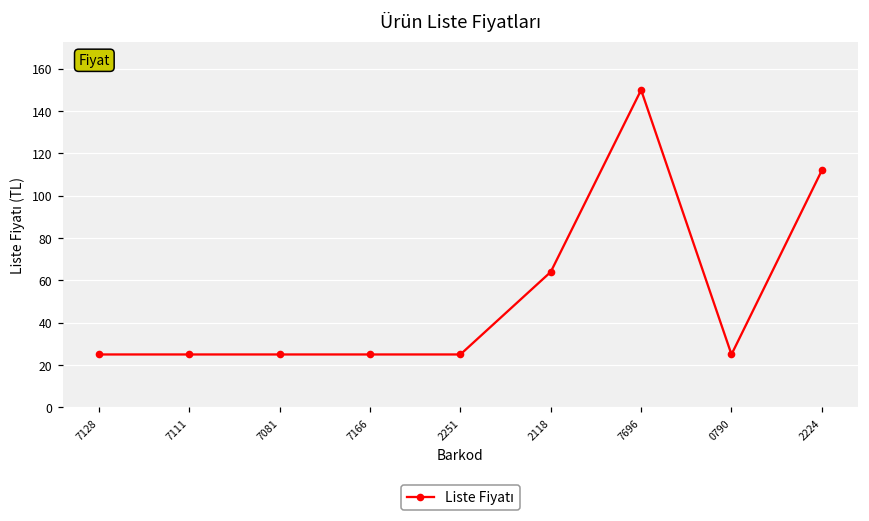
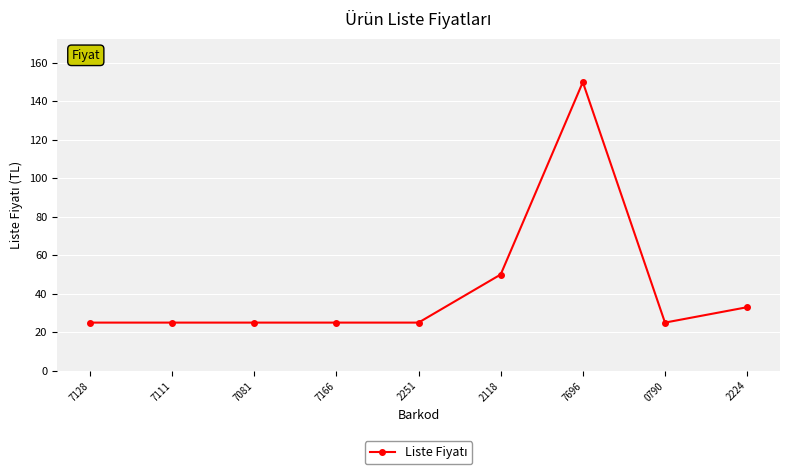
  {
    "7128": 25,
    "7111": 25,
    "7081": 25,
    "7166": 25,
    "2251": 25,
-   "2118": 64,
+   "2118": 50,
    "7696": 150,
    "0790": 25,
-   "2224": 112
+   "2224": 33
  }
